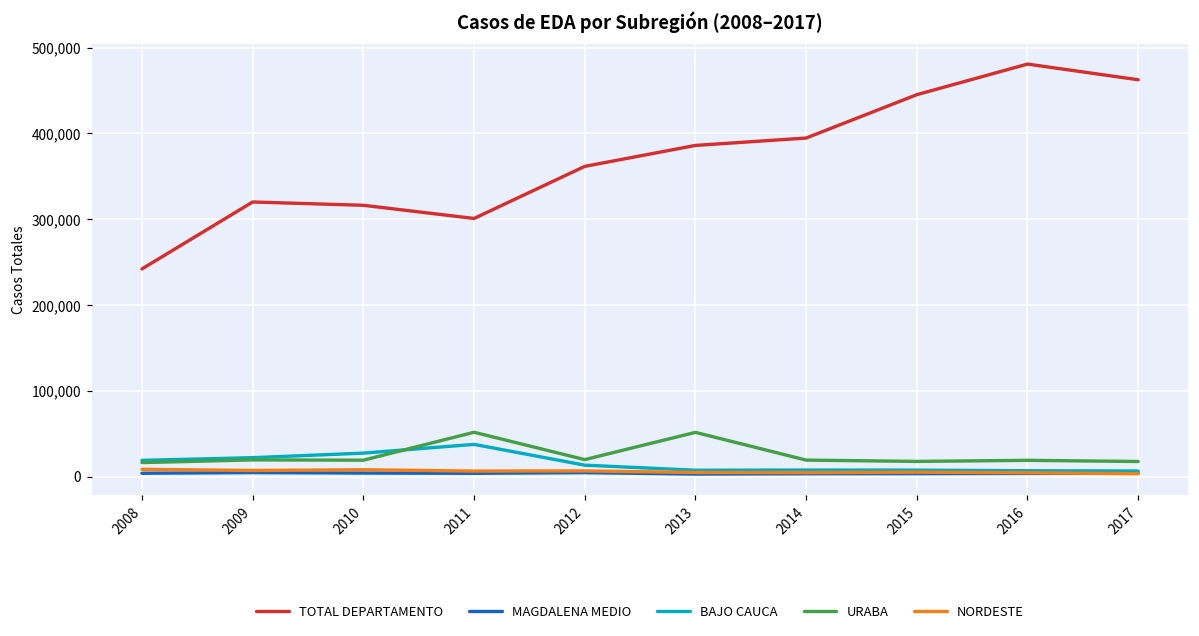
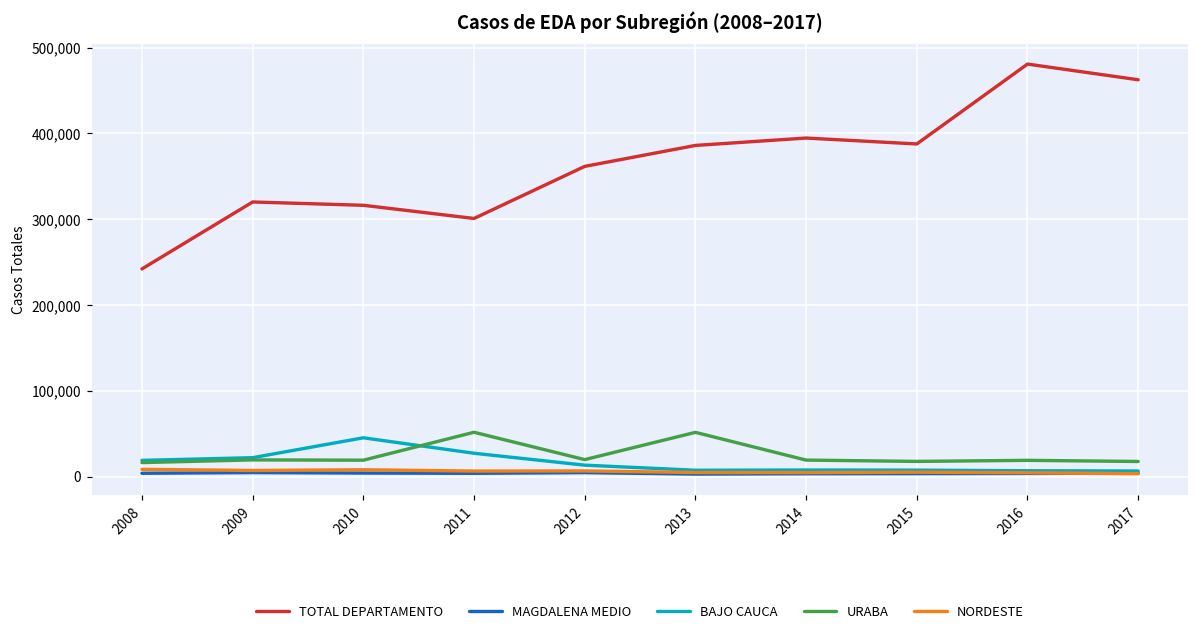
  {
    "TOTAL DEPARTAMENTO": {
      "2008": "240,000",
      "2009": "320,000",
      "2010": "320,000",
      "2011": "300,000",
      "2012": "360,000",
      "2013": "390,000",
      "2014": "390,000",
-     "2015": "450,000",
+     "2015": "390,000",
      "2016": "480,000",
      "2017": "460,000"
    },
    "MAGDALENA MEDIO": {
      "2008": "0",
      "2010": "0"
    },
    "BAJO CAUCA": {
-     "2010": "30,000",
-     "2011": "40,000",
+     "2010": "50,000",
+     "2011": "30,000",
      "2012": "10,000"
    },
    "URABA": {
      "2010": "20,000",
      "2011": "50,000",
      "2012": "20,000",
      "2013": "50,000",
      "2014": "20,000",
      "2015": "20,000",
      "2016": "20,000",
      "2017": "20,000"
    },
    "NORDESTE": {
      "2008": "10,000",
      "2010": "10,000"
    }
  }
